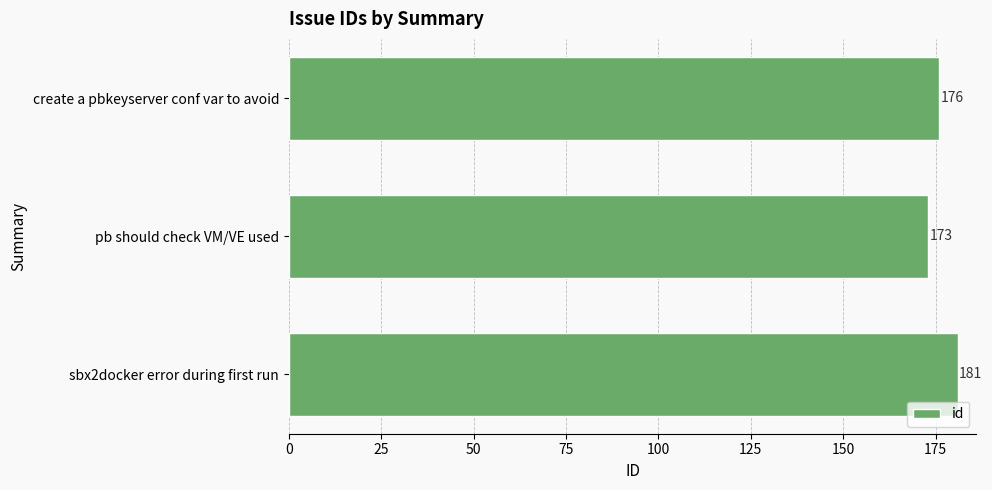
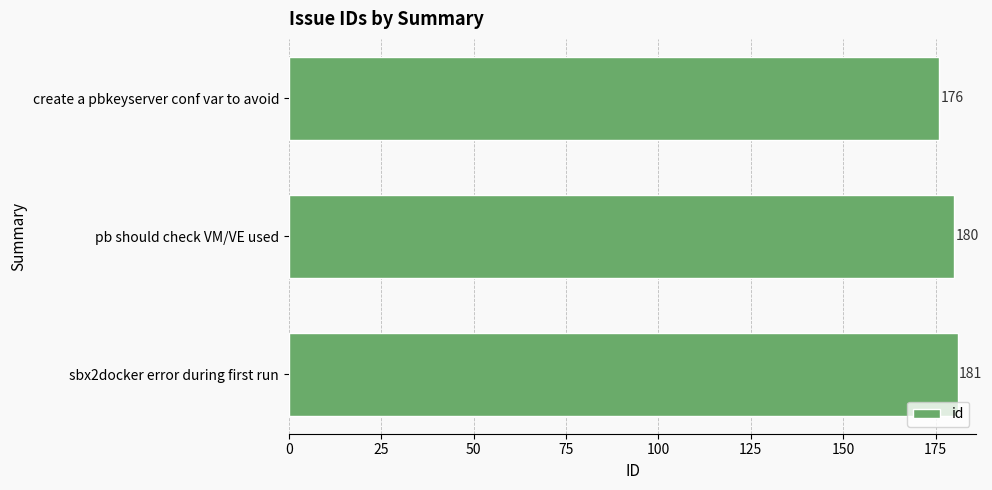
  {
    "create a pbkeyserver conf var to avoid": 176,
-   "pb should check VM/VE used": 173,
+   "pb should check VM/VE used": 180,
    "sbx2docker error during first run": 181
  }
